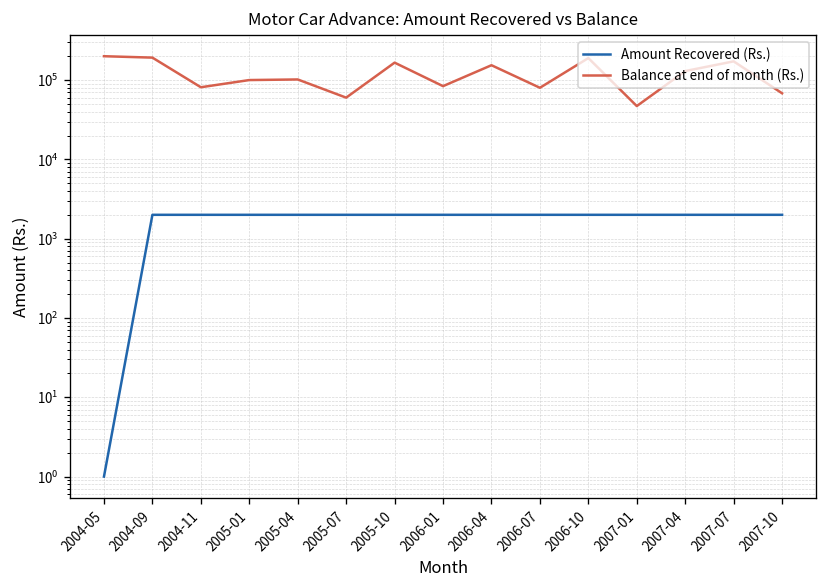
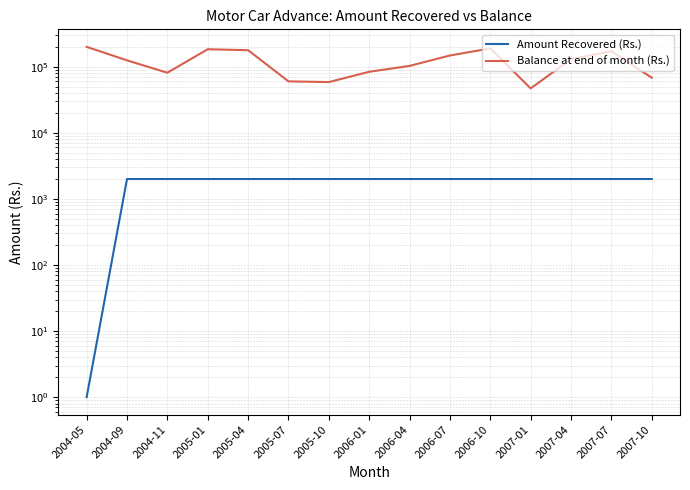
  {
    "Amount Recovered (Rs.)": {
      "2004-05": 1,
      "2004-09": 2000,
      "2004-11": 2000,
      "2005-01": 2000,
      "2005-04": 2000,
      "2005-07": 2000,
      "2005-10": 2000,
      "2006-01": 2000,
      "2006-04": 2000,
      "2006-07": 2000,
      "2006-10": 2000,
      "2007-01": 2000,
      "2007-04": 2000,
      "2007-07": 2000,
      "2007-10": 2000
    },
    "Balance at end of month (Rs.)": {
      "2004-05": 200000,
-     "2004-09": 190000,
+     "2004-09": 120000,
      "2004-11": 80000,
-     "2005-01": 100000,
-     "2005-04": 100000,
+     "2005-01": 180000,
+     "2005-04": 180000,
      "2005-07": 60000,
-     "2005-10": 170000,
+     "2005-10": 60000,
      "2006-01": 80000,
-     "2006-04": 150000,
-     "2006-07": 80000,
+     "2006-04": 100000,
+     "2006-07": 150000,
      "2007-01": 50000,
      "2007-10": 70000
    }
  }
